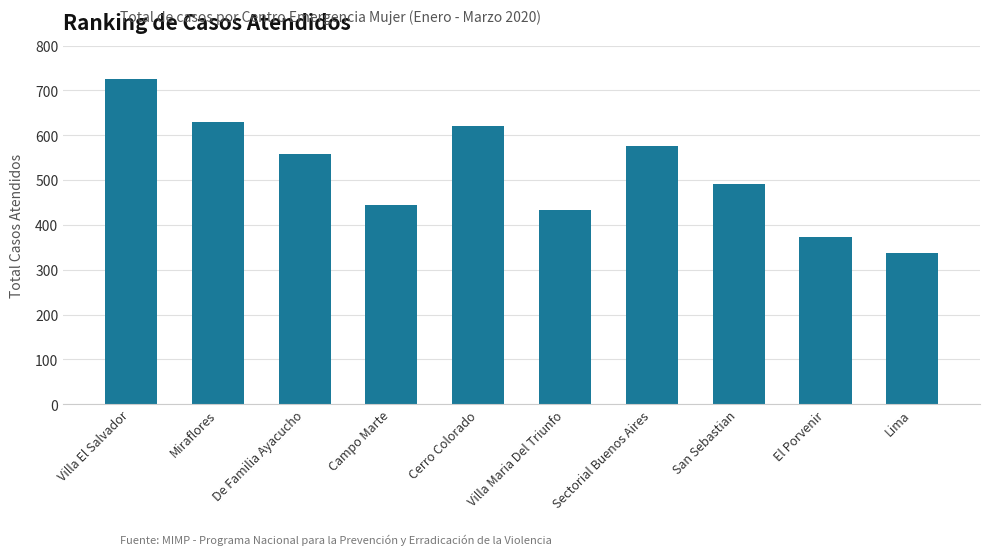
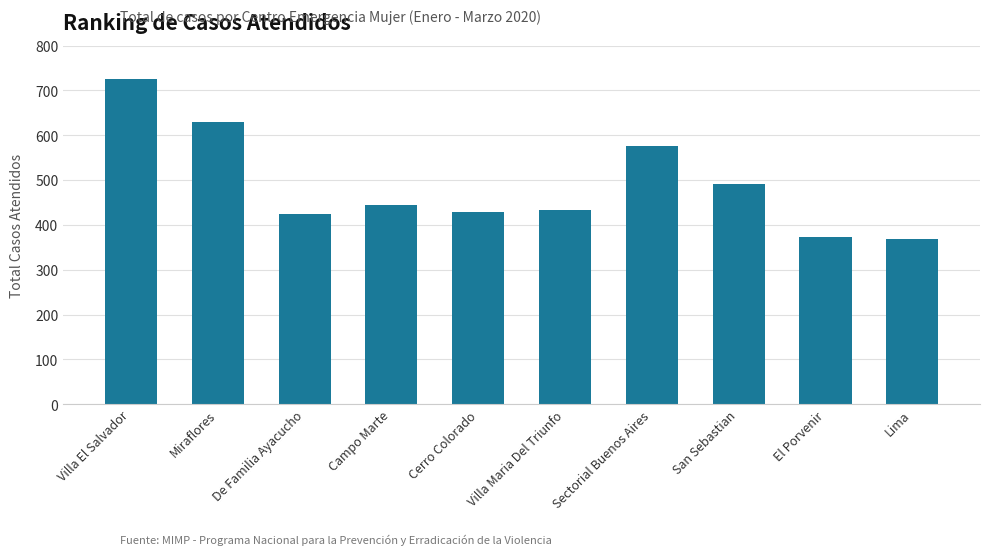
  {
    "Villa El Salvador": 730,
    "Miraflores": 630,
-   "De Familia Ayacucho": 560,
+   "De Familia Ayacucho": 420,
    "Campo Marte": 440,
-   "Cerro Colorado": 620,
+   "Cerro Colorado": 430,
    "Villa Maria Del Triunfo": 430,
    "Sectorial Buenos Aires": 580,
    "San Sebastian": 490,
    "El Porvenir": 370,
-   "Lima": 340
+   "Lima": 370
  }
